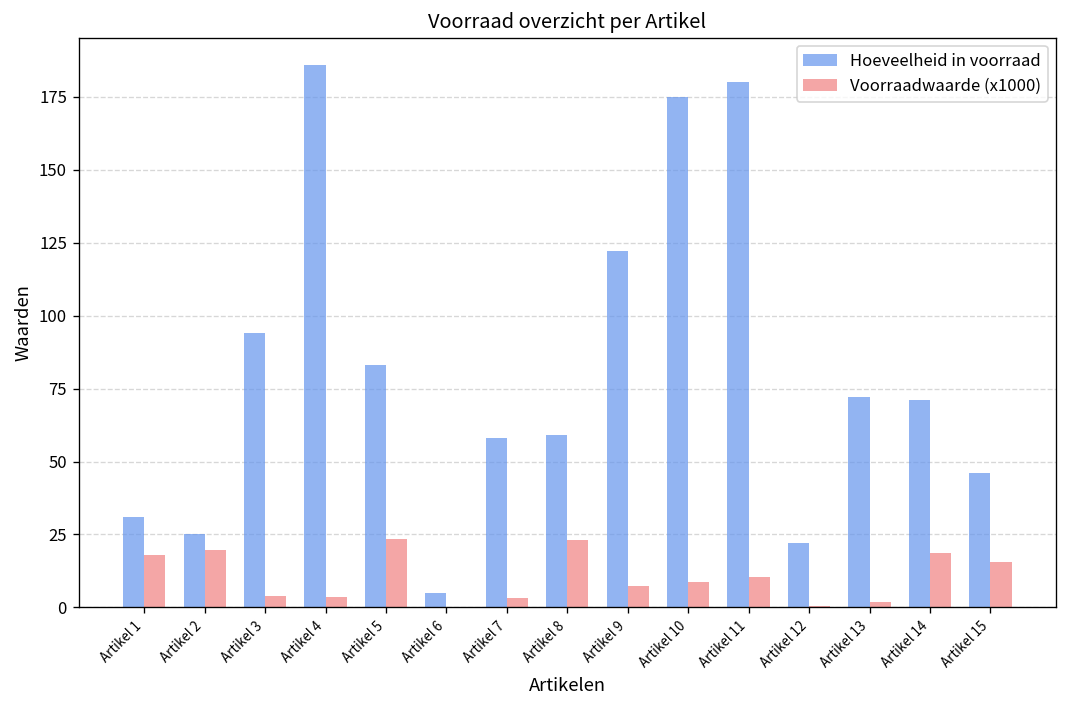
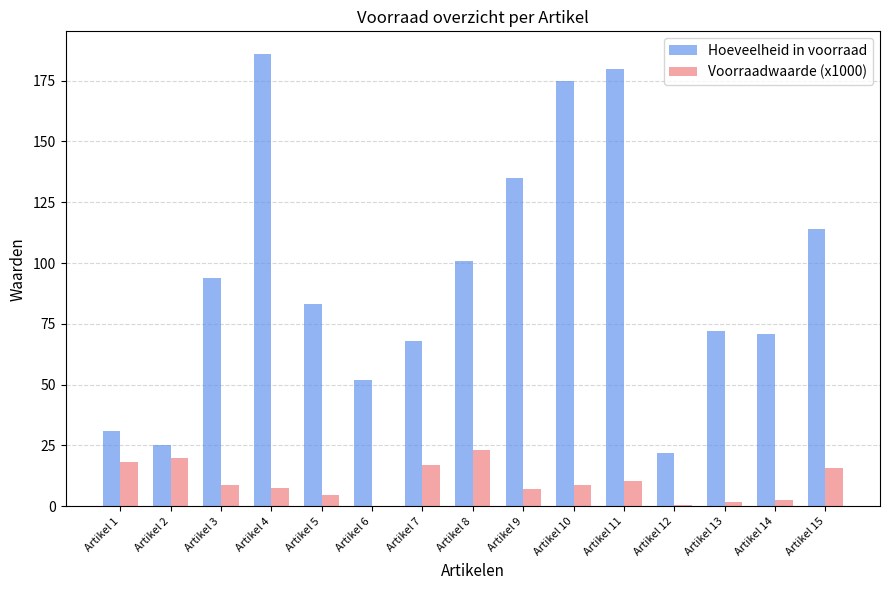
  {
    "Hoeveelheid in voorraad": {
      "Artikel 1": 31,
      "Artikel 2": 25,
      "Artikel 3": 94,
      "Artikel 4": 186,
      "Artikel 5": 83,
-     "Artikel 6": 5,
-     "Artikel 7": 58,
-     "Artikel 8": 59,
-     "Artikel 9": 122,
+     "Artikel 6": 52,
+     "Artikel 7": 68,
+     "Artikel 8": 101,
+     "Artikel 9": 135,
      "Artikel 10": 175,
      "Artikel 11": 180,
      "Artikel 12": 22,
      "Artikel 13": 72,
      "Artikel 14": 71,
-     "Artikel 15": 46
+     "Artikel 15": 114
    },
    "Voorraadwaarde (x1000)": {
      "Artikel 1": 18,
      "Artikel 2": 20,
-     "Artikel 3": 4,
-     "Artikel 4": 4,
-     "Artikel 5": 23,
-     "Artikel 7": 3,
+     "Artikel 3": 9,
+     "Artikel 4": 8,
+     "Artikel 5": 5,
+     "Artikel 7": 17,
      "Artikel 8": 23,
      "Artikel 9": 7,
      "Artikel 10": 9,
      "Artikel 11": 10,
      "Artikel 13": 2,
-     "Artikel 14": 19,
+     "Artikel 14": 3,
      "Artikel 15": 16
    }
  }
